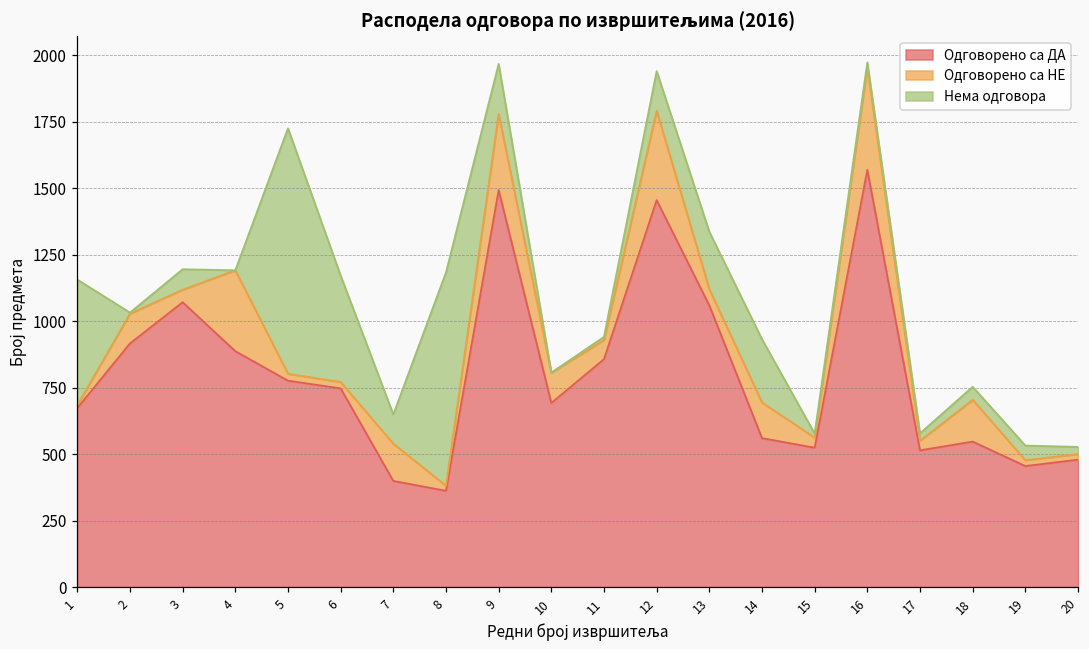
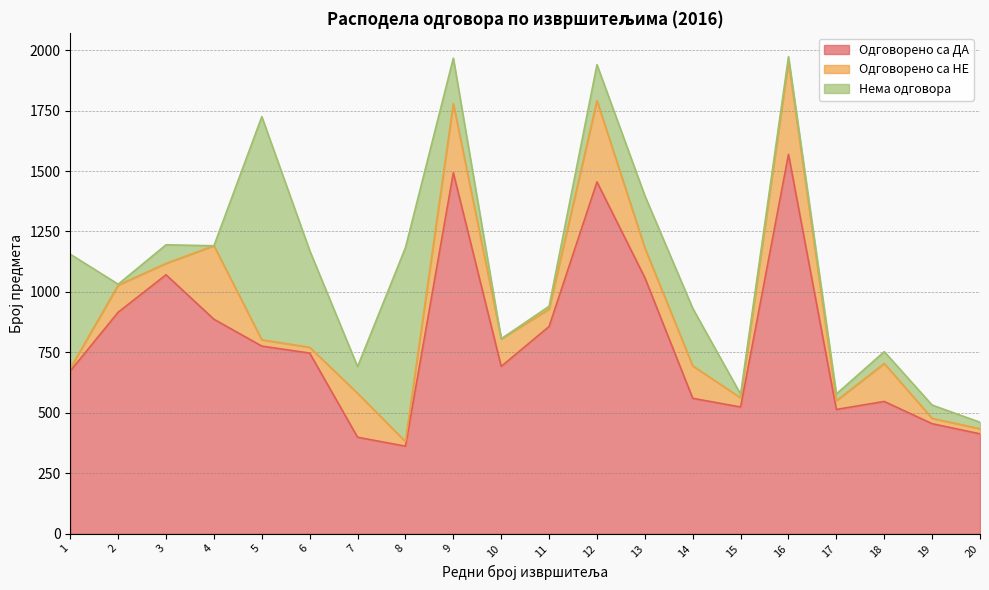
  {
    "Одговорено са ДА": {
      "1": 670,
      "2": 920,
      "3": 1070,
      "4": 890,
      "5": 780,
      "6": 750,
      "7": 400,
      "8": 360,
      "9": 1490,
      "10": 690,
      "11": 860,
      "12": 1460,
      "13": 1060,
      "14": 560,
      "15": 520,
      "16": 1570,
      "17": 510,
      "18": 550,
      "19": 460,
-     "20": 480
+     "20": 410
    },
    "Одговорено са НЕ": {
      "1": 10,
      "3": 50,
      "5": 30,
      "6": 20,
-     "7": 140,
+     "7": 180,
      "8": 20,
      "9": 290,
      "11": 70,
      "12": 340,
-     "13": 60,
+     "13": 120,
      "14": 130,
      "15": 40,
      "16": 390,
      "17": 40,
      "18": 160,
      "19": 20,
      "20": 20
    },
    "Нема одговора": {
      "1": 470,
      "3": 80,
      "5": 920,
      "6": 400,
      "7": 110,
      "8": 800,
      "9": 190,
      "11": 10,
      "12": 150,
      "13": 220,
      "14": 240,
      "15": 20,
      "16": 20,
      "17": 30,
      "18": 50,
      "19": 60,
      "20": 30
    }
  }
